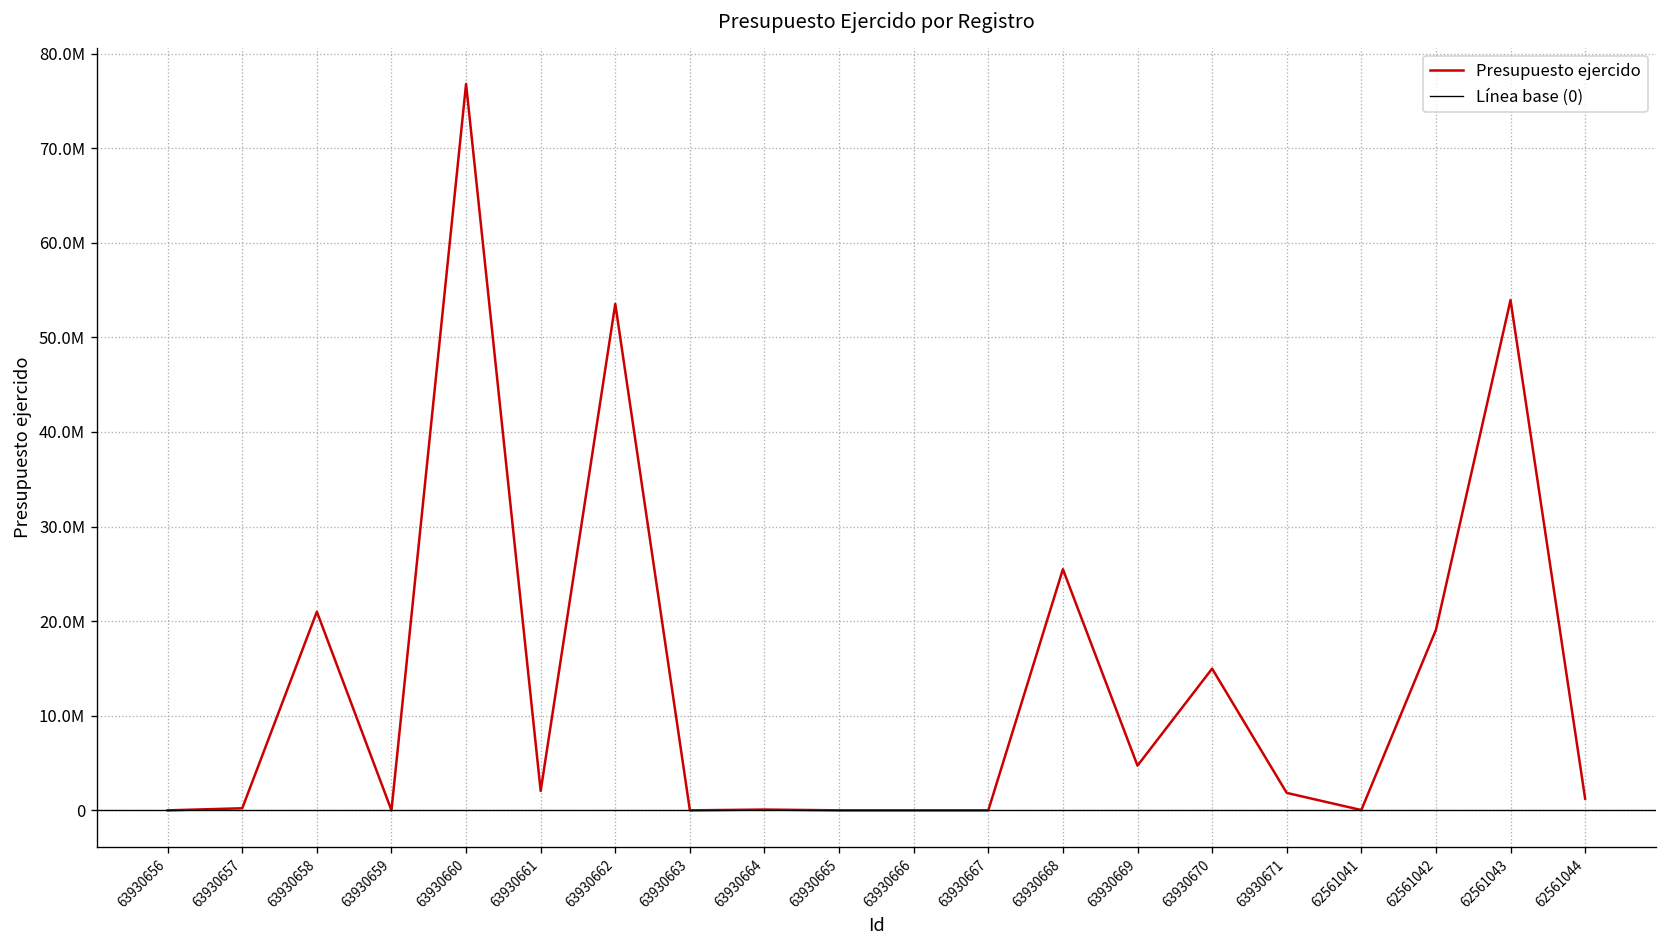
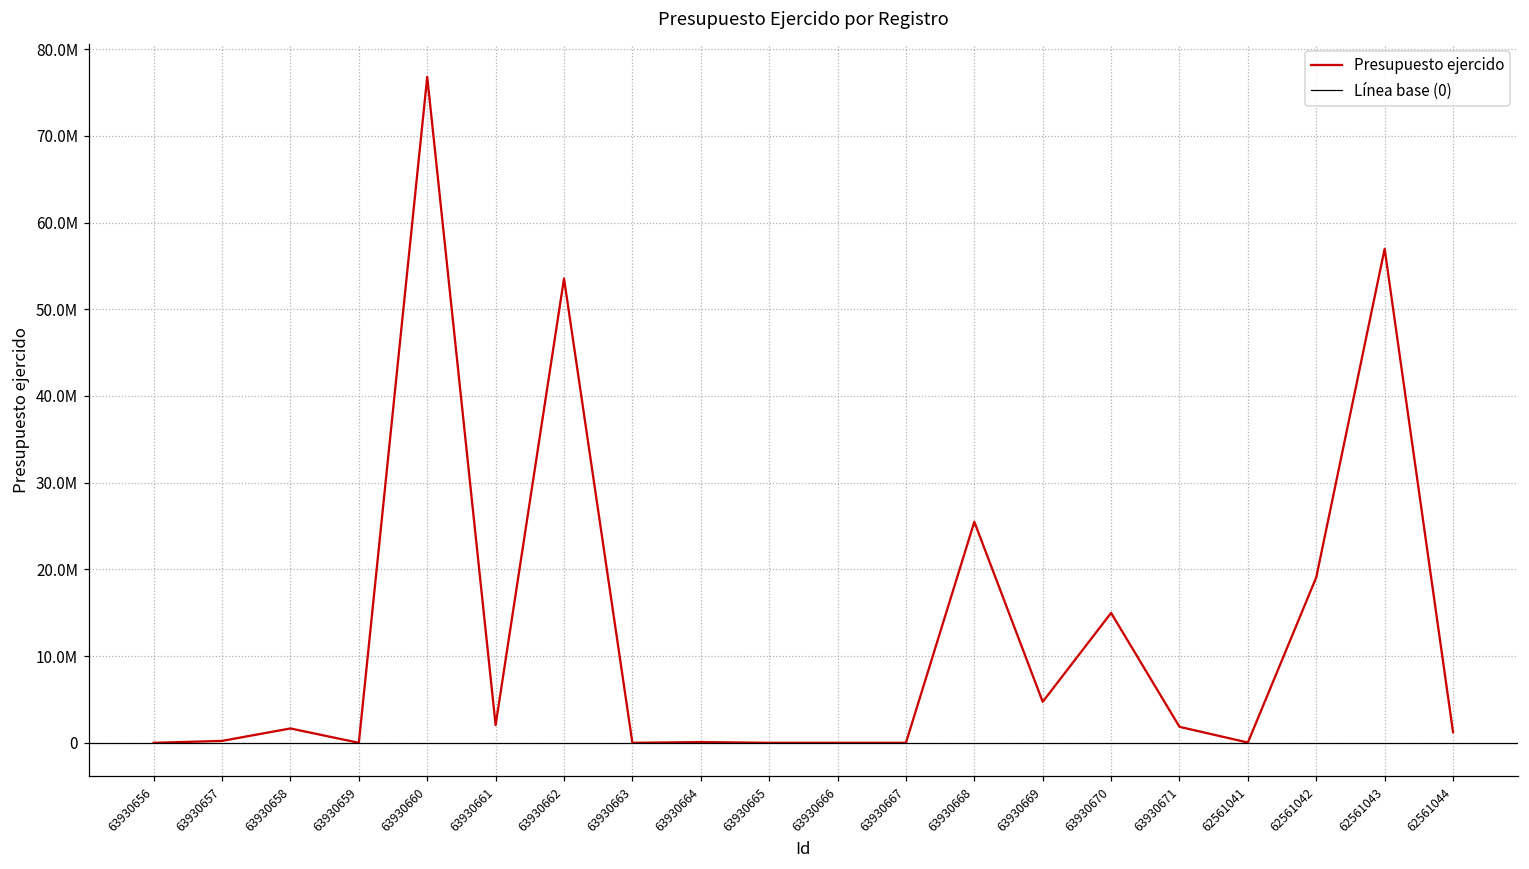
  {
    "63930656": 0,
    "63930657": 0,
-   "63930658": 21000000,
+   "63930658": 2000000,
    "63930659": 0,
    "63930660": 77000000,
    "63930661": 2000000,
    "63930662": 54000000,
    "63930663": 0,
    "63930664": 0,
    "63930665": 0,
    "63930666": 0,
    "63930667": 0,
    "63930668": 25000000,
    "63930669": 5000000,
    "63930670": 15000000,
    "63930671": 2000000,
    "62561041": 0,
    "62561042": 19000000,
-   "62561043": 54000000,
+   "62561043": 57000000,
    "62561044": 1000000
  }
